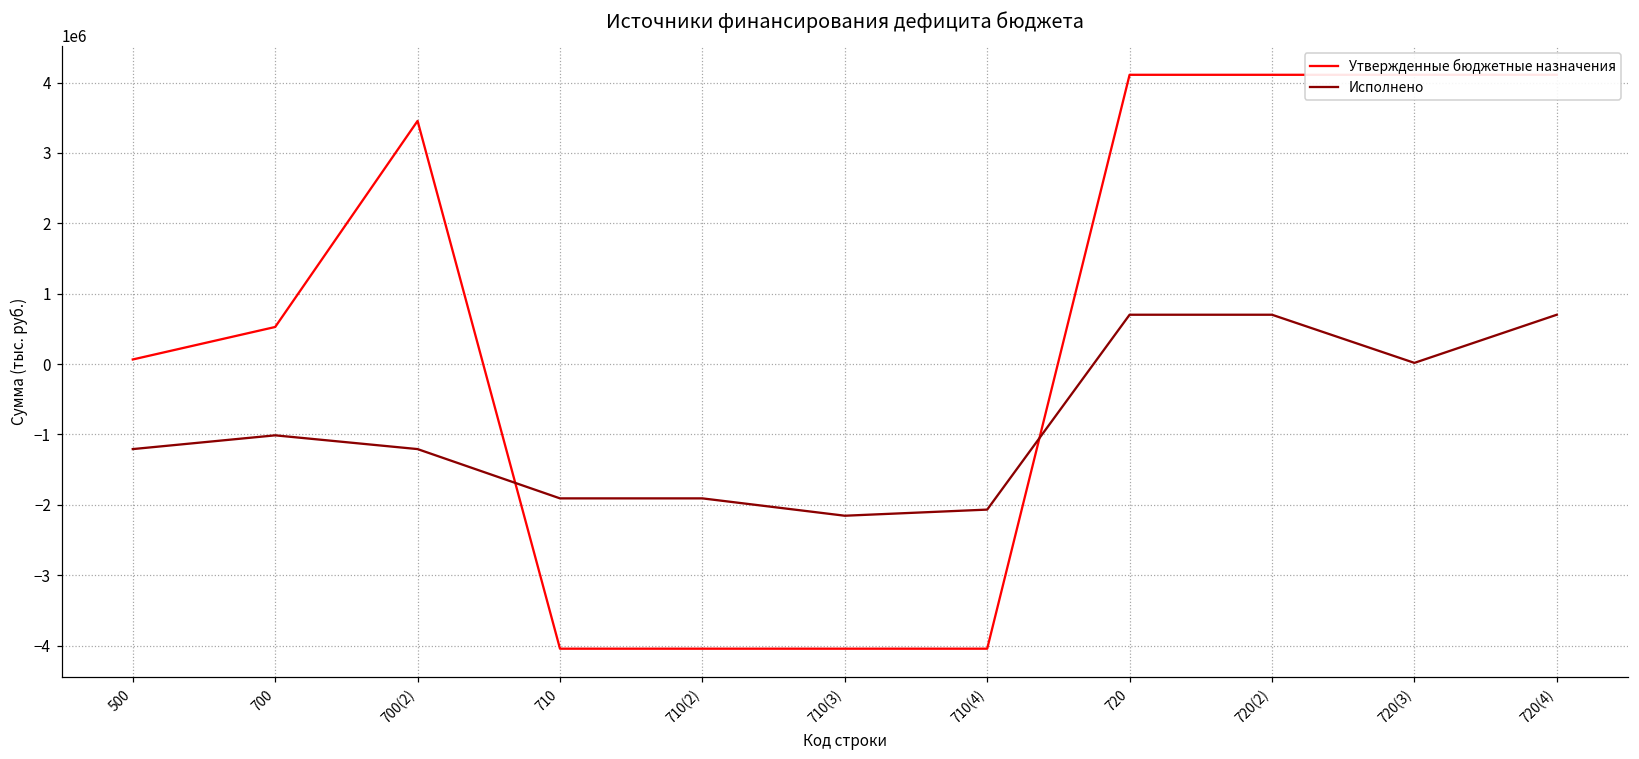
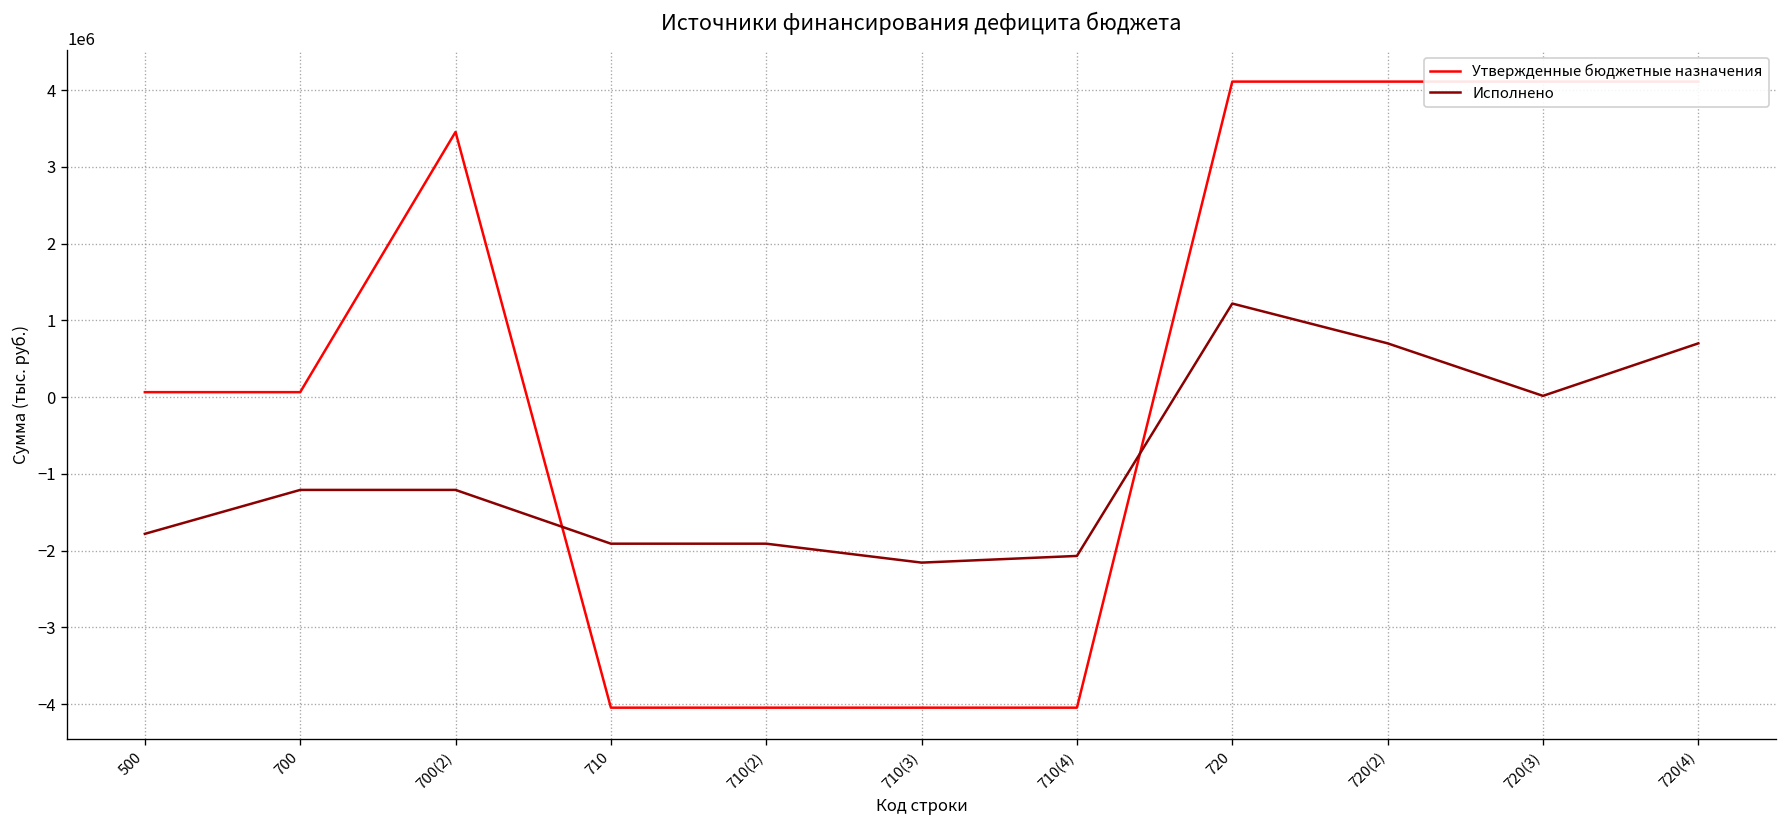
  {
    "Утвержденные бюджетные назначения": {
      "500": 100000,
-     "700": 500000,
+     "700": 100000,
      "700(2)": 3500000,
      "710": -4000000,
      "710(2)": -4000000,
      "710(3)": -4000000,
      "710(4)": -4000000,
      "720": 4100000,
      "720(2)": 4100000
    },
    "Исполнено": {
-     "500": -1200000,
-     "700": -1000000,
+     "500": -1800000,
+     "700": -1200000,
      "700(2)": -1200000,
      "710": -1900000,
      "710(2)": -1900000,
      "710(3)": -2200000,
      "710(4)": -2100000,
-     "720": 700000,
+     "720": 1200000,
      "720(2)": 700000,
      "720(3)": 0,
      "720(4)": 700000
    }
  }
